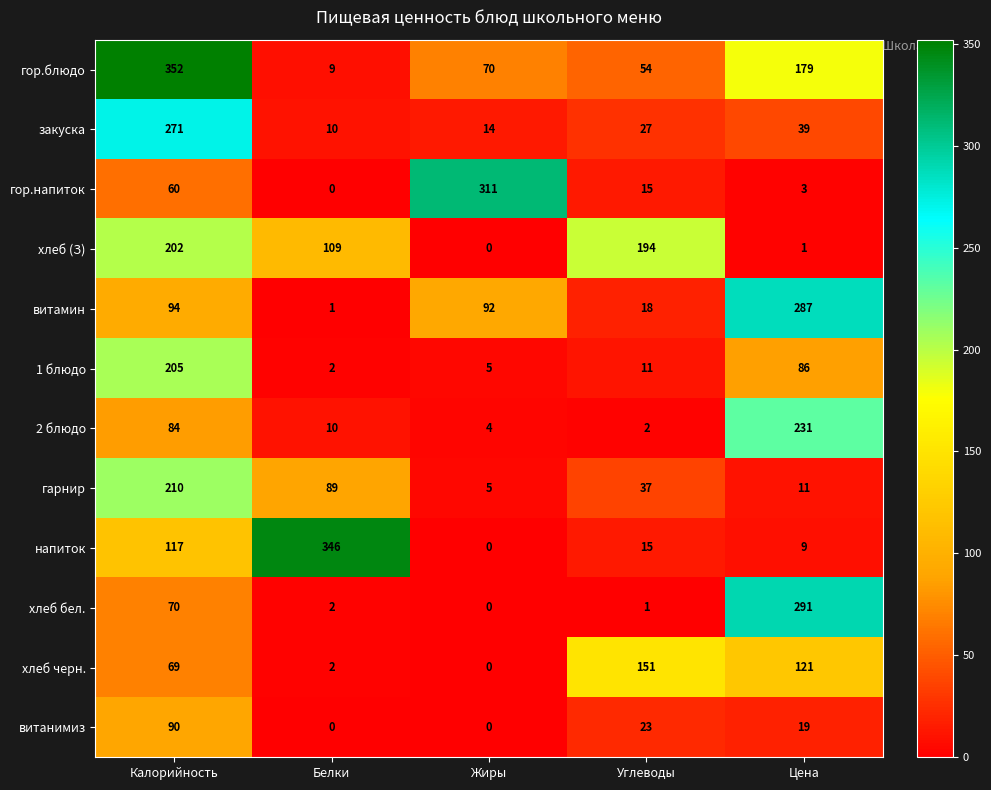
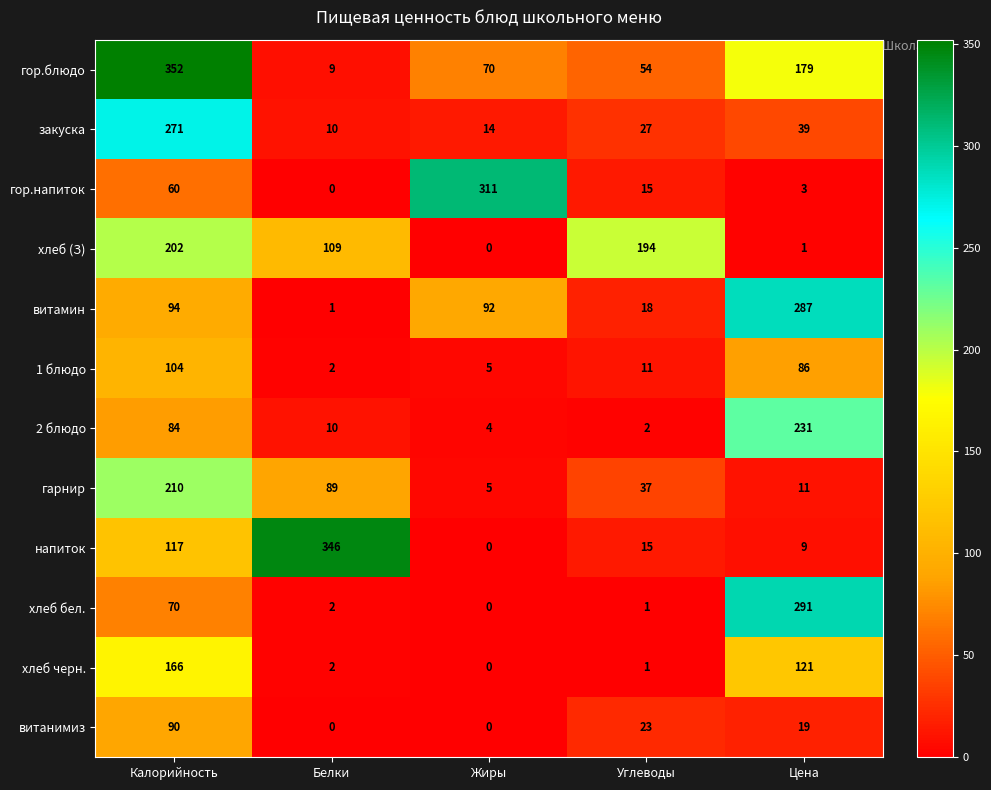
  {
    "гор.блюдо": {
      "Калорийность": 352,
      "Белки": 9,
      "Жиры": 70,
      "Углеводы": 54,
      "Цена": 179
    },
    "закуска": {
      "Калорийность": 271,
      "Белки": 10,
      "Жиры": 14,
      "Углеводы": 27,
      "Цена": 39
    },
    "гор.напиток": {
      "Калорийность": 60,
      "Белки": 0,
      "Жиры": 311,
      "Углеводы": 15,
      "Цена": 3
    },
    "хлеб (З)": {
      "Калорийность": 202,
      "Белки": 109,
      "Жиры": 0,
      "Углеводы": 194,
      "Цена": 1
    },
    "витамин": {
      "Калорийность": 94,
      "Белки": 1,
      "Жиры": 92,
      "Углеводы": 18,
      "Цена": 287
    },
    "1 блюдо": {
-     "Калорийность": 205,
+     "Калорийность": 104,
      "Белки": 2,
      "Жиры": 5,
      "Углеводы": 11,
      "Цена": 86
    },
    "2 блюдо": {
      "Калорийность": 84,
      "Белки": 10,
      "Жиры": 4,
      "Углеводы": 2,
      "Цена": 231
    },
    "гарнир": {
      "Калорийность": 210,
      "Белки": 89,
      "Жиры": 5,
      "Углеводы": 37,
      "Цена": 11
    },
    "напиток": {
      "Калорийность": 117,
      "Белки": 346,
      "Жиры": 0,
      "Углеводы": 15,
      "Цена": 9
    },
    "хлеб бел.": {
      "Калорийность": 70,
      "Белки": 2,
      "Жиры": 0,
      "Углеводы": 1,
      "Цена": 291
    },
    "хлеб черн.": {
-     "Калорийность": 69,
+     "Калорийность": 166,
      "Белки": 2,
      "Жиры": 0,
-     "Углеводы": 151,
+     "Углеводы": 1,
      "Цена": 121
    },
    "витанимиз": {
      "Калорийность": 90,
      "Белки": 0,
      "Жиры": 0,
      "Углеводы": 23,
      "Цена": 19
    }
  }
